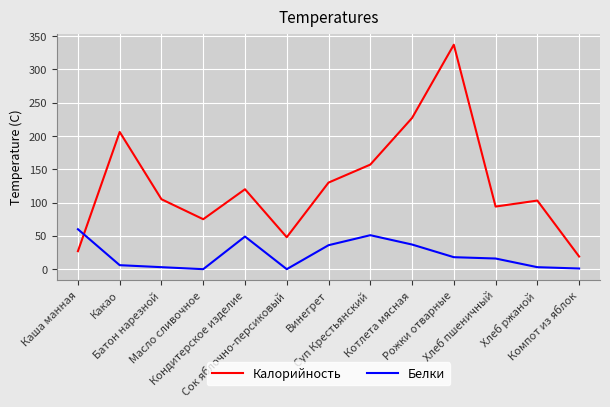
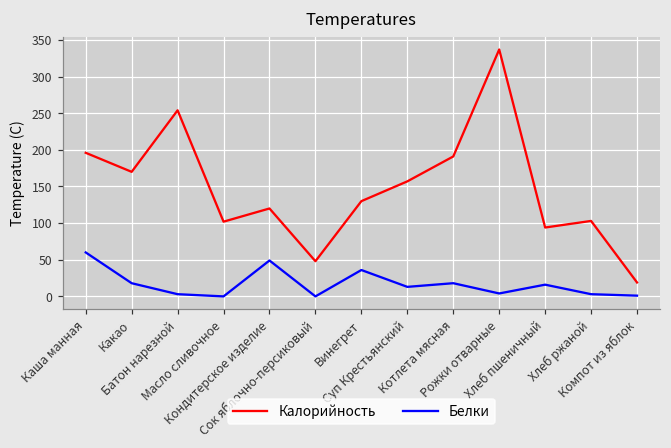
  {
    "Калорийность": {
-     "Каша манная": 30,
-     "Какао": 210,
-     "Батон нарезной": 110,
-     "Масло сливочное": 80,
+     "Каша манная": 200,
+     "Какао": 170,
+     "Батон нарезной": 250,
+     "Масло сливочное": 100,
      "Кондитерское изделие": 120,
      "Сок яблочно-персиковый": 50,
      "Винегрет": 130,
      "Суп Крестьянский": 160,
-     "Котлета мясная": 230,
+     "Котлета мясная": 190,
      "Рожки отварные": 340,
      "Хлеб пшеничный": 90,
      "Хлеб ржаной": 100,
      "Компот из яблок": 20
    },
    "Белки": {
      "Каша манная": 60,
-     "Какао": 10,
+     "Какао": 20,
      "Батон нарезной": 0,
      "Масло сливочное": 0,
      "Кондитерское изделие": 50,
      "Сок яблочно-персиковый": 0,
      "Винегрет": 40,
-     "Суп Крестьянский": 50,
-     "Котлета мясная": 40,
-     "Рожки отварные": 20,
+     "Суп Крестьянский": 10,
+     "Котлета мясная": 20,
+     "Рожки отварные": 0,
      "Хлеб пшеничный": 20,
      "Хлеб ржаной": 0,
      "Компот из яблок": 0
    }
  }
